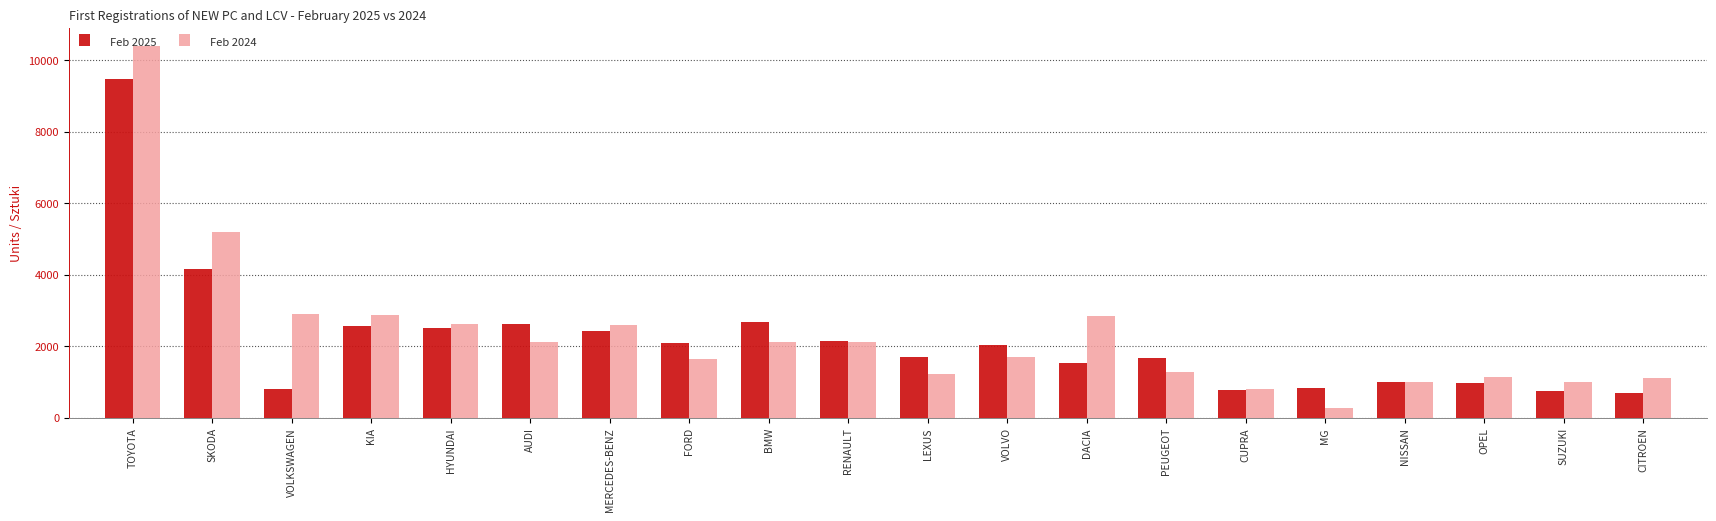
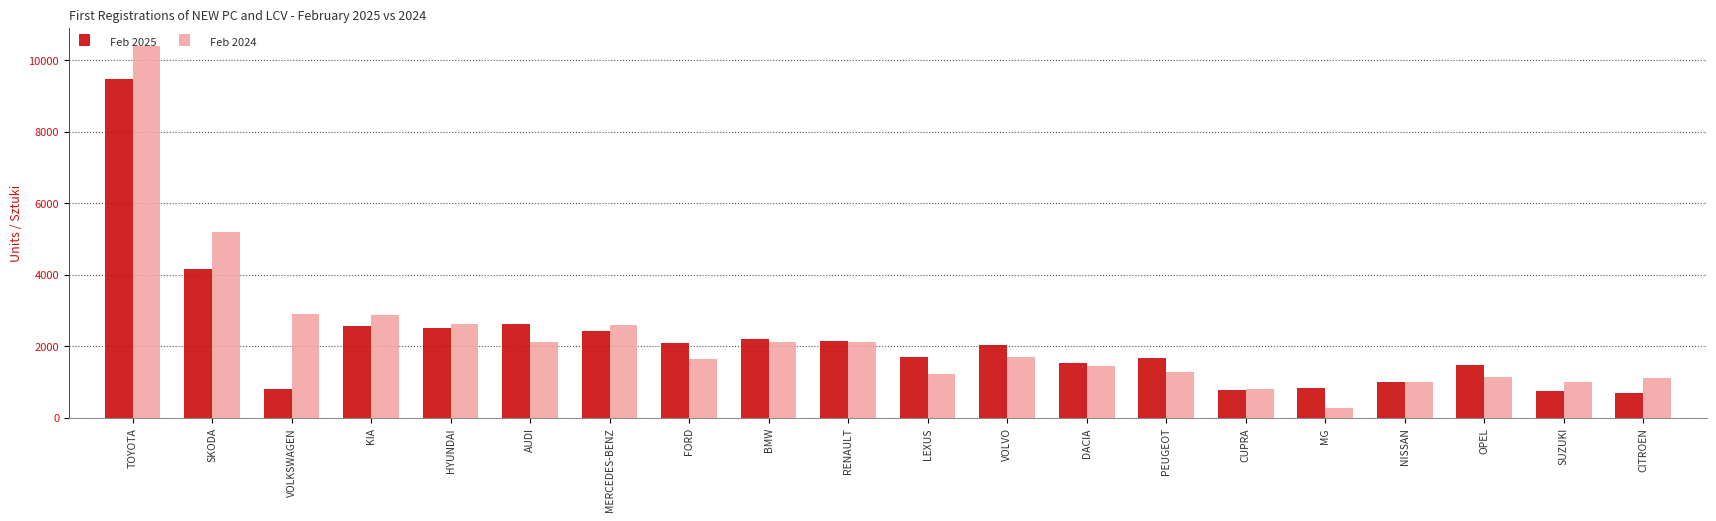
  {
    "Feb 2025": {
      "TOYOTA": 9500,
      "SKODA": 4200,
      "VOLKSWAGEN": 800,
      "KIA": 2600,
      "HYUNDAI": 2500,
      "AUDI": 2600,
      "MERCEDES-BENZ": 2400,
      "FORD": 2100,
-     "BMW": 2700,
+     "BMW": 2200,
      "RENAULT": 2100,
      "LEXUS": 1700,
      "VOLVO": 2000,
      "DACIA": 1500,
      "PEUGEOT": 1700,
      "CUPRA": 800,
      "MG": 800,
      "NISSAN": 1000,
-     "OPEL": 1000,
+     "OPEL": 1500,
      "SUZUKI": 800,
      "CITROEN": 700
    },
    "Feb 2024": {
      "TOYOTA": 10400,
      "SKODA": 5200,
      "VOLKSWAGEN": 2900,
      "KIA": 2900,
      "HYUNDAI": 2600,
      "AUDI": 2100,
      "MERCEDES-BENZ": 2600,
      "FORD": 1700,
      "BMW": 2100,
      "RENAULT": 2100,
      "LEXUS": 1200,
      "VOLVO": 1700,
-     "DACIA": 2800,
+     "DACIA": 1500,
      "PEUGEOT": 1300,
      "CUPRA": 800,
      "MG": 300,
      "NISSAN": 1000,
      "OPEL": 1100,
      "SUZUKI": 1000,
      "CITROEN": 1100
    }
  }
